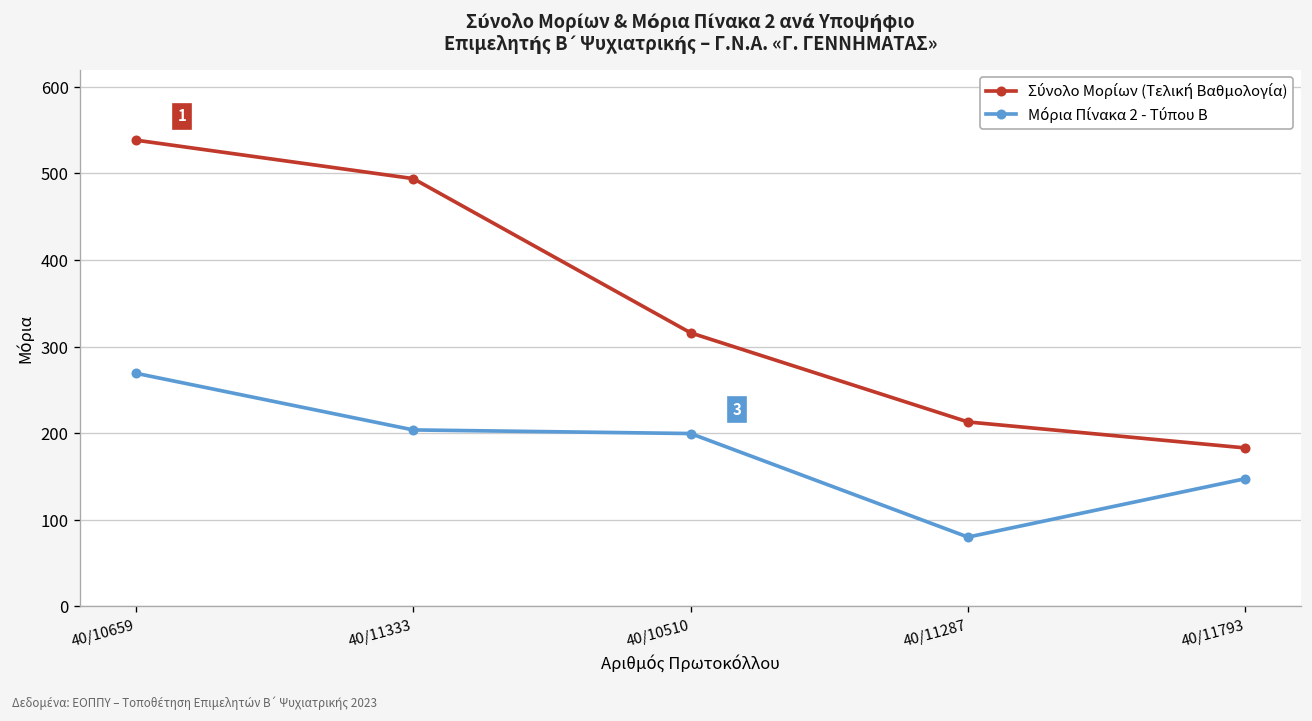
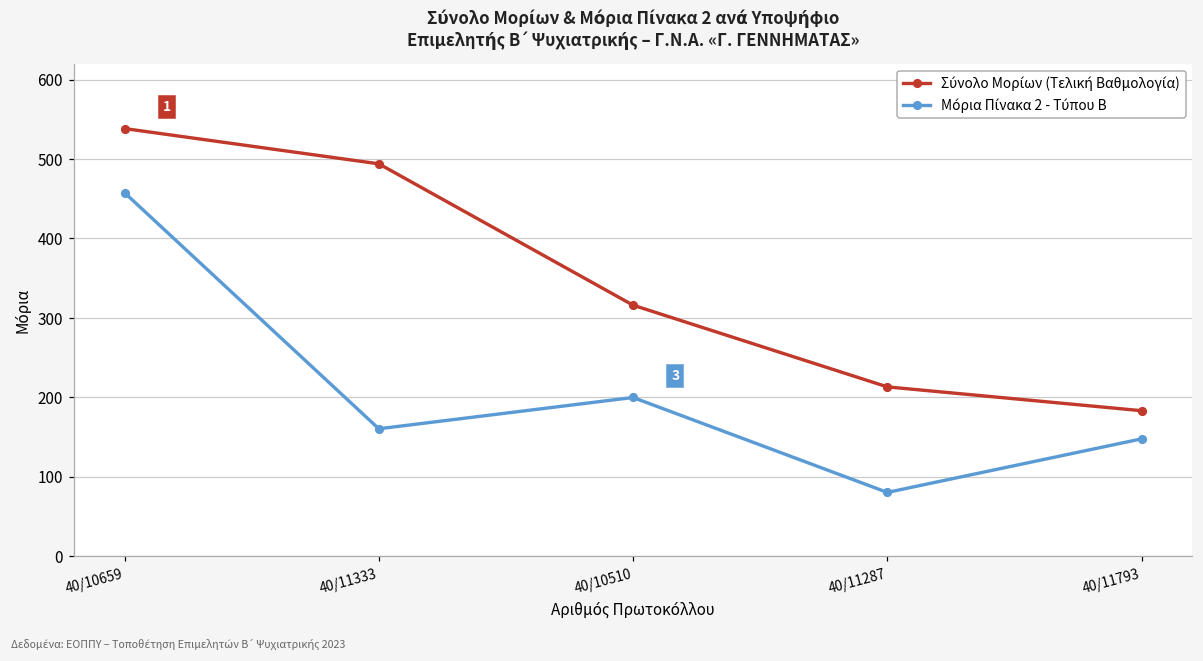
  {
    "Μόρια Πίνακα 2 - Τύπου Β": {
-     "40/10659": 270,
-     "40/11333": 200,
+     "40/10659": 460,
+     "40/11333": 160,
      "40/10510": 200,
      "40/11287": 80,
      "40/11793": 150
    }
  }
